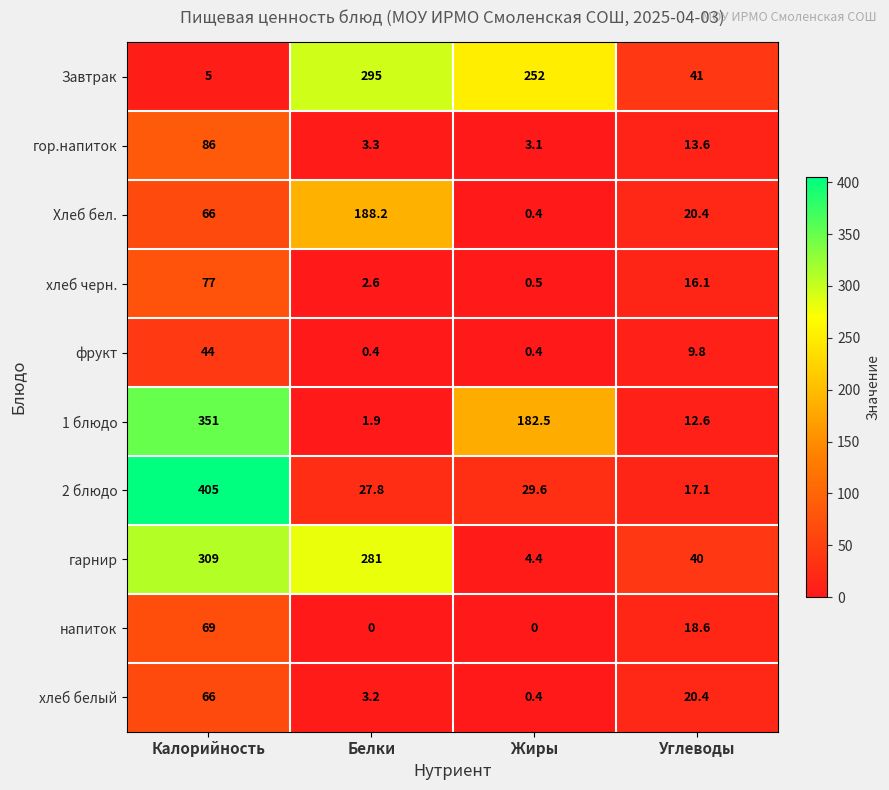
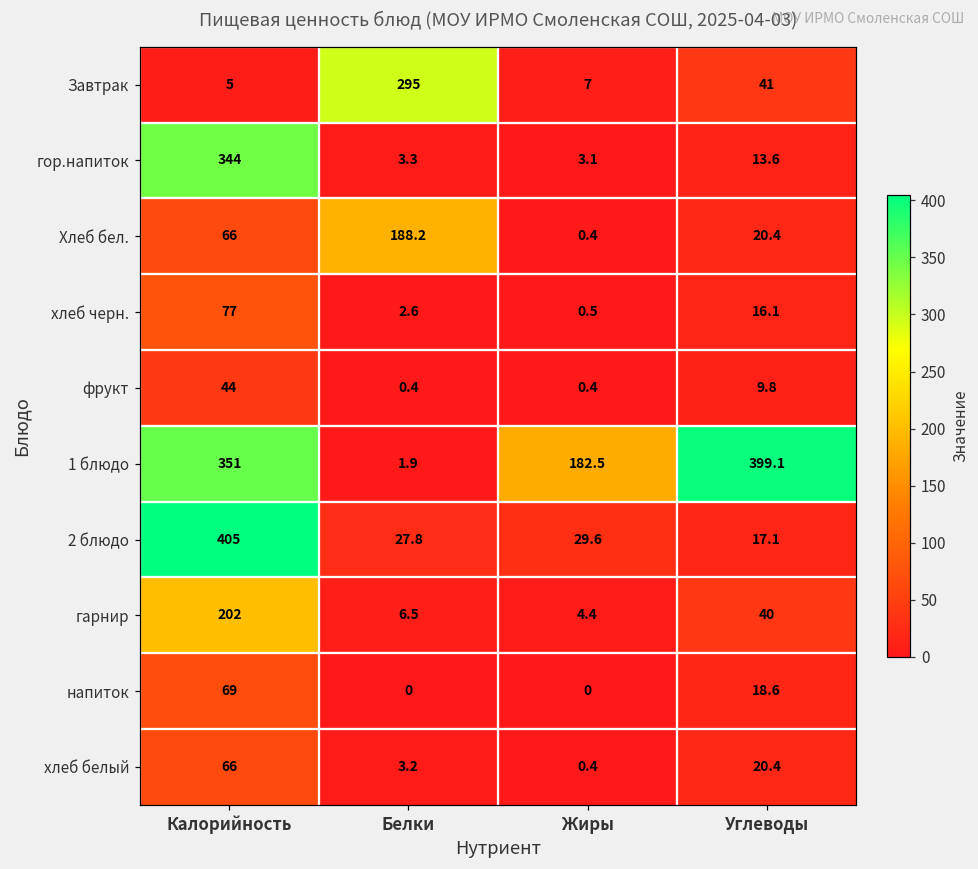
  {
    "Завтрак": {
      "Калорийность": 5,
      "Белки": 295,
-     "Жиры": 252,
+     "Жиры": 7,
      "Углеводы": 41
    },
    "гор.напиток": {
-     "Калорийность": 86,
+     "Калорийность": 344,
      "Белки": 3.3,
      "Жиры": 3.1,
      "Углеводы": 13.6
    },
    "Хлеб бел.": {
      "Калорийность": 66,
      "Белки": 188.2,
      "Жиры": 0.4,
      "Углеводы": 20.4
    },
    "хлеб черн.": {
      "Калорийность": 77,
      "Белки": 2.6,
      "Жиры": 0.5,
      "Углеводы": 16.1
    },
    "фрукт": {
      "Калорийность": 44,
      "Белки": 0.4,
      "Жиры": 0.4,
      "Углеводы": 9.8
    },
    "1 блюдо": {
      "Калорийность": 351,
      "Белки": 1.9,
      "Жиры": 182.5,
-     "Углеводы": 12.6
+     "Углеводы": 399.1
    },
    "2 блюдо": {
      "Калорийность": 405,
      "Белки": 27.8,
      "Жиры": 29.6,
      "Углеводы": 17.1
    },
    "гарнир": {
-     "Калорийность": 309,
-     "Белки": 281,
+     "Калорийность": 202,
+     "Белки": 6.5,
      "Жиры": 4.4,
      "Углеводы": 40
    },
    "напиток": {
      "Калорийность": 69,
      "Белки": 0,
      "Жиры": 0,
      "Углеводы": 18.6
    },
    "хлеб белый": {
      "Калорийность": 66,
      "Белки": 3.2,
      "Жиры": 0.4,
      "Углеводы": 20.4
    }
  }
